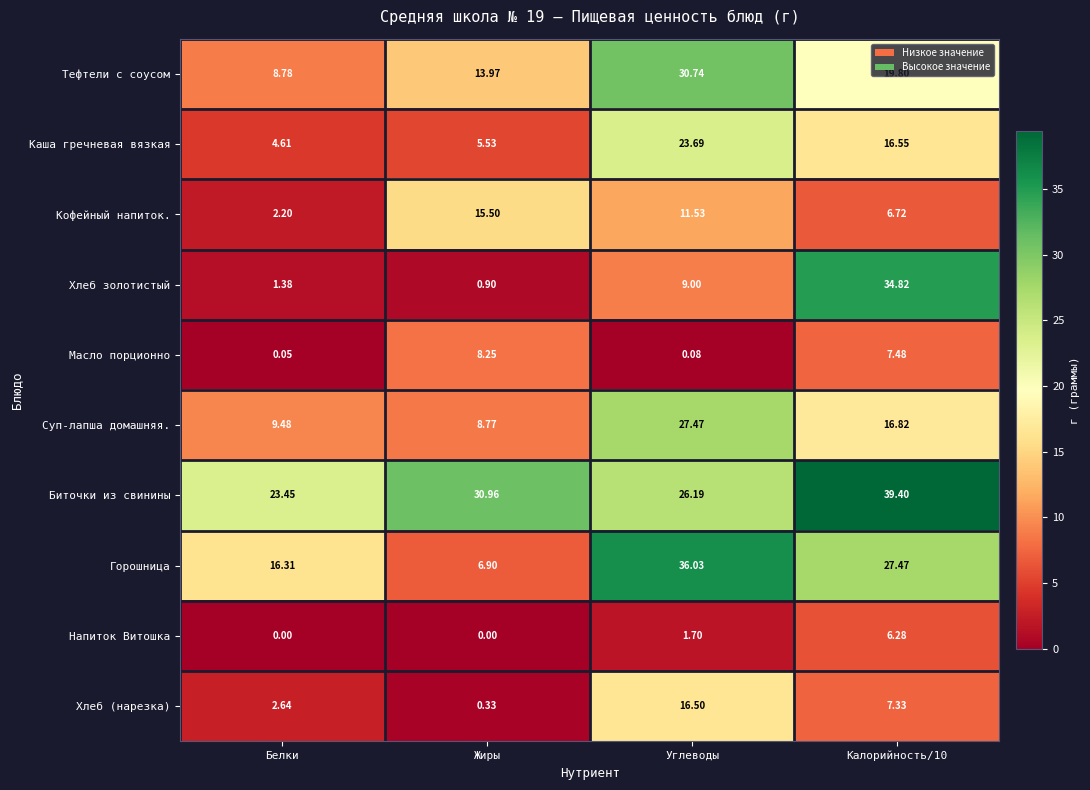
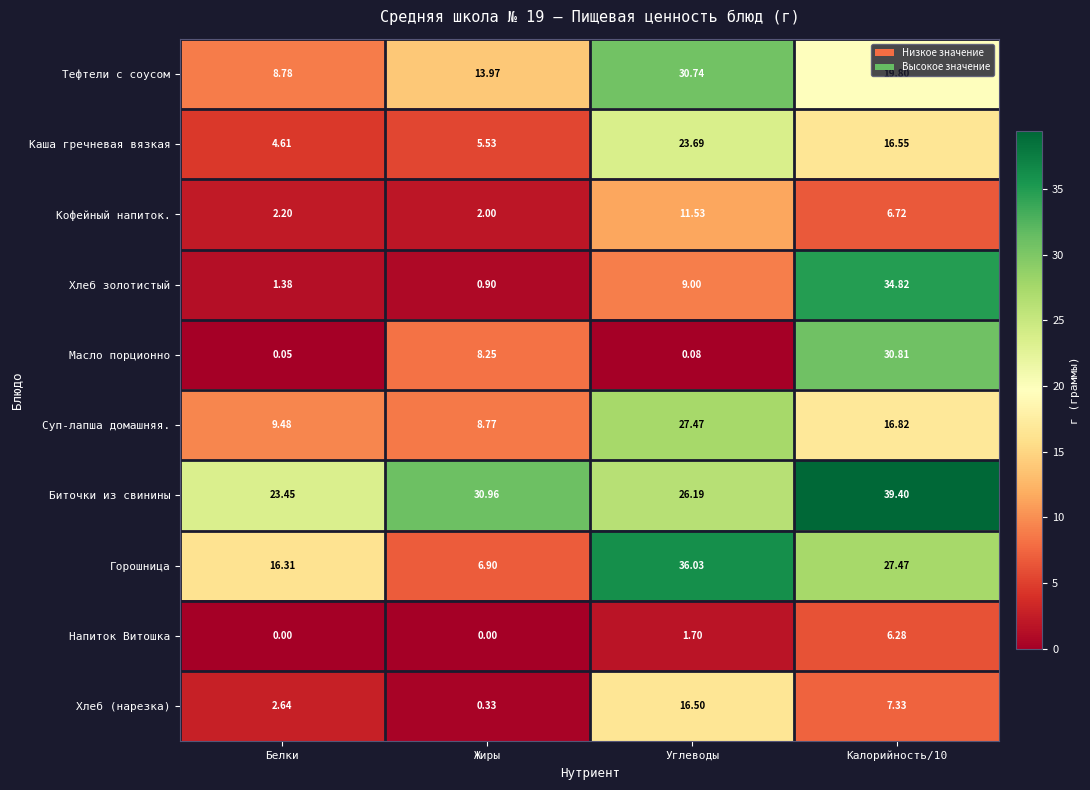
  {
    "Тефтели с соусом": {
      "Белки": 8.78,
      "Жиры": 13.97,
      "Углеводы": 30.74
    },
    "Каша гречневая вязкая": {
      "Белки": 4.61,
      "Жиры": 5.53,
      "Углеводы": 23.69,
      "Калорийность/10": 16.55
    },
    "Кофейный напиток.": {
      "Белки": 2.20,
-     "Жиры": 15.50,
+     "Жиры": 2.00,
      "Углеводы": 11.53,
      "Калорийность/10": 6.72
    },
    "Хлеб золотистый": {
      "Белки": 1.38,
      "Жиры": 0.90,
      "Углеводы": 9.00,
      "Калорийность/10": 34.82
    },
    "Масло порционно": {
      "Белки": 0.05,
      "Жиры": 8.25,
      "Углеводы": 0.08,
-     "Калорийность/10": 7.48
+     "Калорийность/10": 30.81
    },
    "Суп-лапша домашняя.": {
      "Белки": 9.48,
      "Жиры": 8.77,
      "Углеводы": 27.47,
      "Калорийность/10": 16.82
    },
    "Биточки из свинины": {
      "Белки": 23.45,
      "Жиры": 30.96,
      "Углеводы": 26.19,
      "Калорийность/10": 39.40
    },
    "Горошница": {
      "Белки": 16.31,
      "Жиры": 6.90,
      "Углеводы": 36.03,
      "Калорийность/10": 27.47
    },
    "Напиток Витошка": {
      "Белки": 0.00,
      "Жиры": 0.00,
      "Углеводы": 1.70,
      "Калорийность/10": 6.28
    },
    "Хлеб (нарезка)": {
      "Белки": 2.64,
      "Жиры": 0.33,
      "Углеводы": 16.50,
      "Калорийность/10": 7.33
    }
  }
